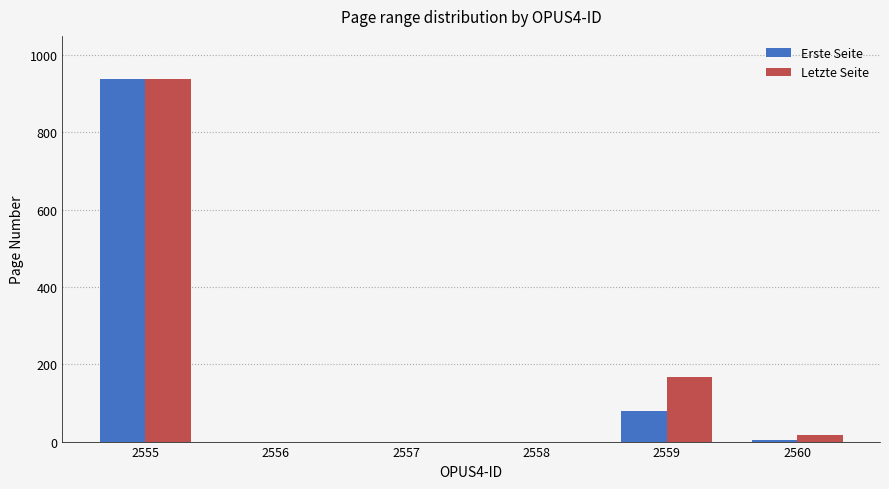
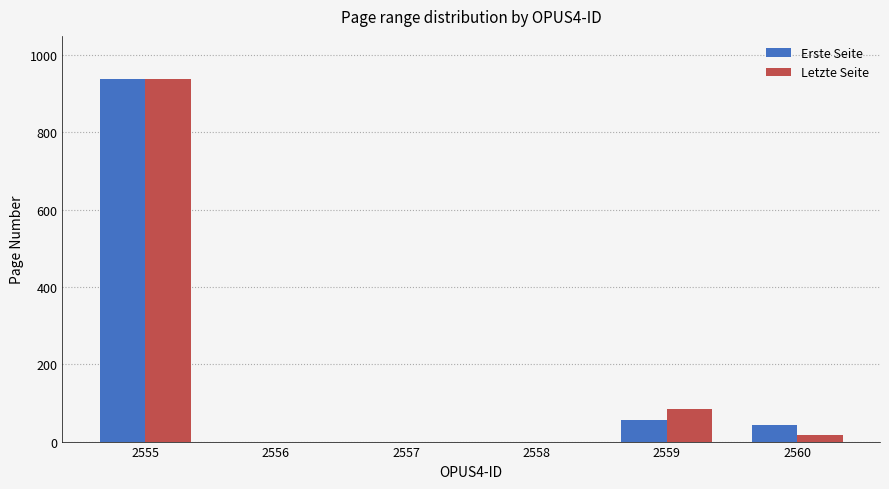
  {
    "Erste Seite": {
      "2555": 940,
      "2556": 0,
      "2557": 0,
      "2558": 0,
-     "2559": 80,
-     "2560": 0
+     "2559": 60,
+     "2560": 40
    },
    "Letzte Seite": {
      "2555": 940,
      "2556": 0,
      "2557": 0,
      "2558": 0,
-     "2559": 170,
+     "2559": 80,
      "2560": 20
    }
  }
